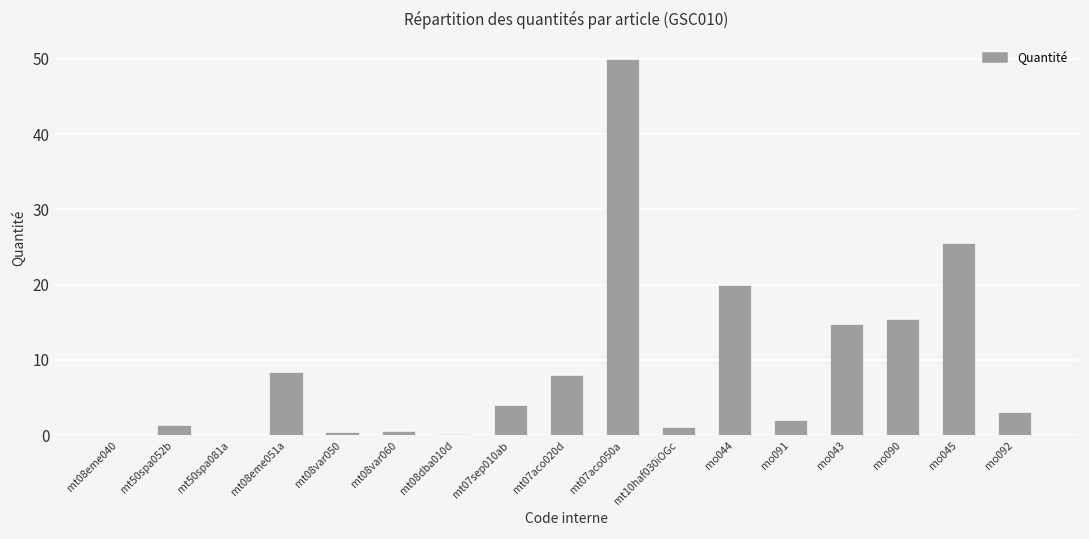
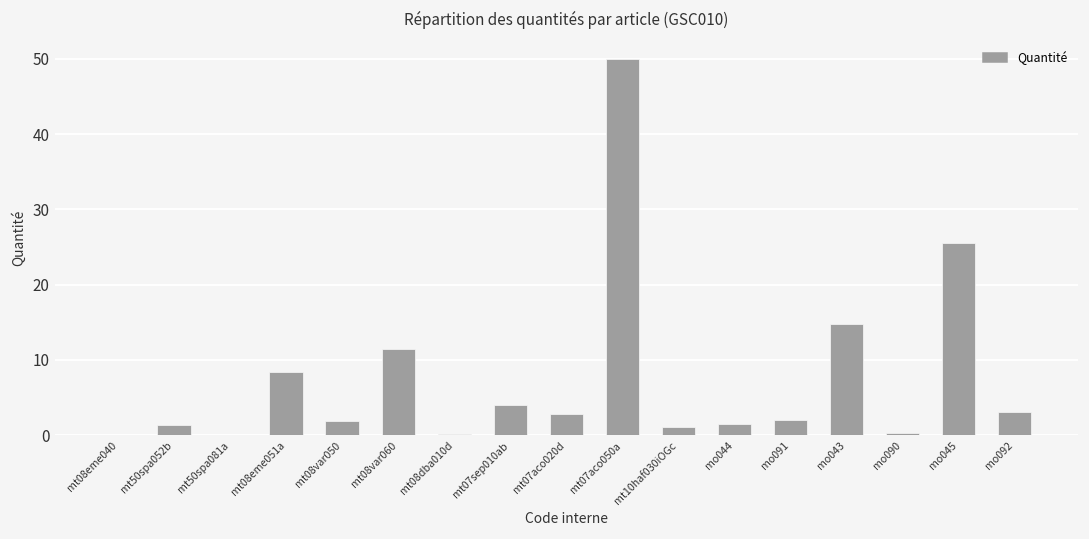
  {
    "mt50spa052b": 1,
    "mt08eme051a": 8,
-   "mt08var050": 0,
-   "mt08var060": 1,
+   "mt08var050": 2,
+   "mt08var060": 12,
    "mt07sep010ab": 4,
-   "mt07aco020d": 8,
+   "mt07aco020d": 3,
    "mt07aco050a": 50,
    "mt10haf030iOGc": 1,
-   "mo044": 20,
+   "mo044": 2,
    "mo091": 2,
    "mo043": 15,
-   "mo090": 15,
+   "mo090": 0,
    "mo045": 26,
    "mo092": 3
  }
